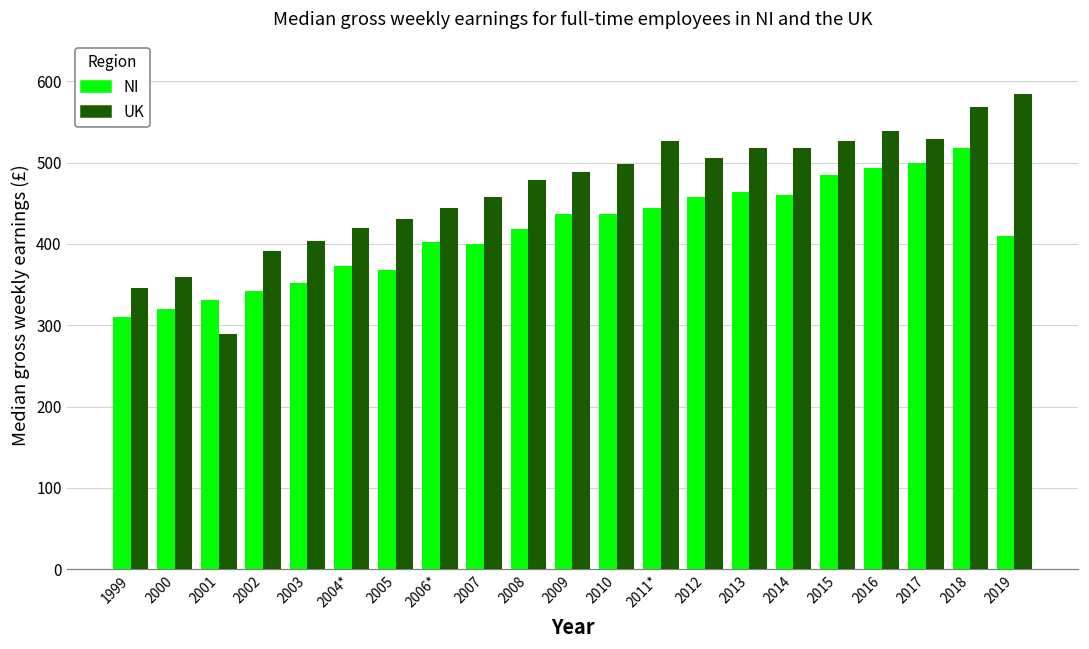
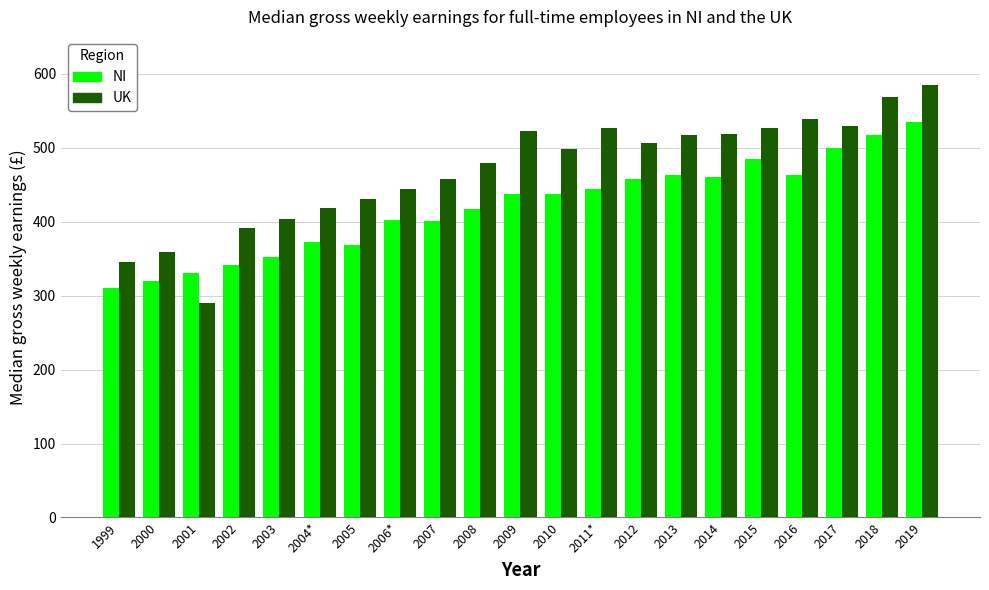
  {
    "NI": {
      "1999": 310,
      "2000": 320,
      "2001": 330,
      "2002": 340,
      "2003": 350,
      "2004*": 370,
      "2005": 370,
      "2006*": 400,
      "2007": 400,
      "2008": 420,
      "2009": 440,
      "2010": 440,
      "2011*": 440,
      "2012": 460,
      "2013": 460,
      "2014": 460,
      "2015": 480,
-     "2016": 490,
+     "2016": 460,
      "2017": 500,
      "2018": 520,
-     "2019": 410
+     "2019": 530
    },
    "UK": {
      "1999": 350,
      "2000": 360,
      "2001": 290,
      "2002": 390,
      "2003": 400,
      "2004*": 420,
      "2005": 430,
      "2006*": 440,
      "2007": 460,
      "2008": 480,
-     "2009": 490,
+     "2009": 520,
      "2010": 500,
      "2011*": 530,
      "2012": 510,
      "2013": 520,
      "2014": 520,
      "2015": 530,
      "2016": 540,
      "2017": 530,
      "2018": 570,
      "2019": 580
    }
  }
